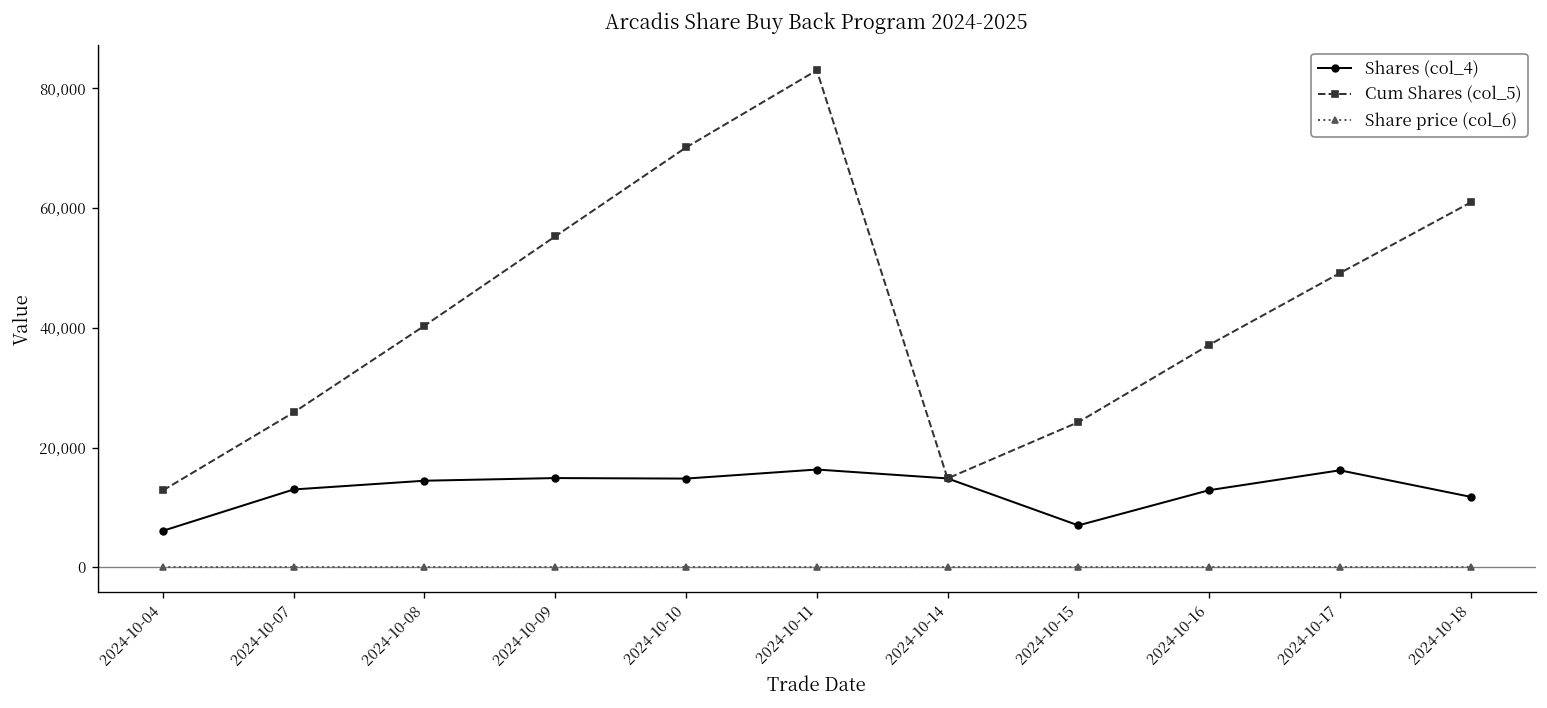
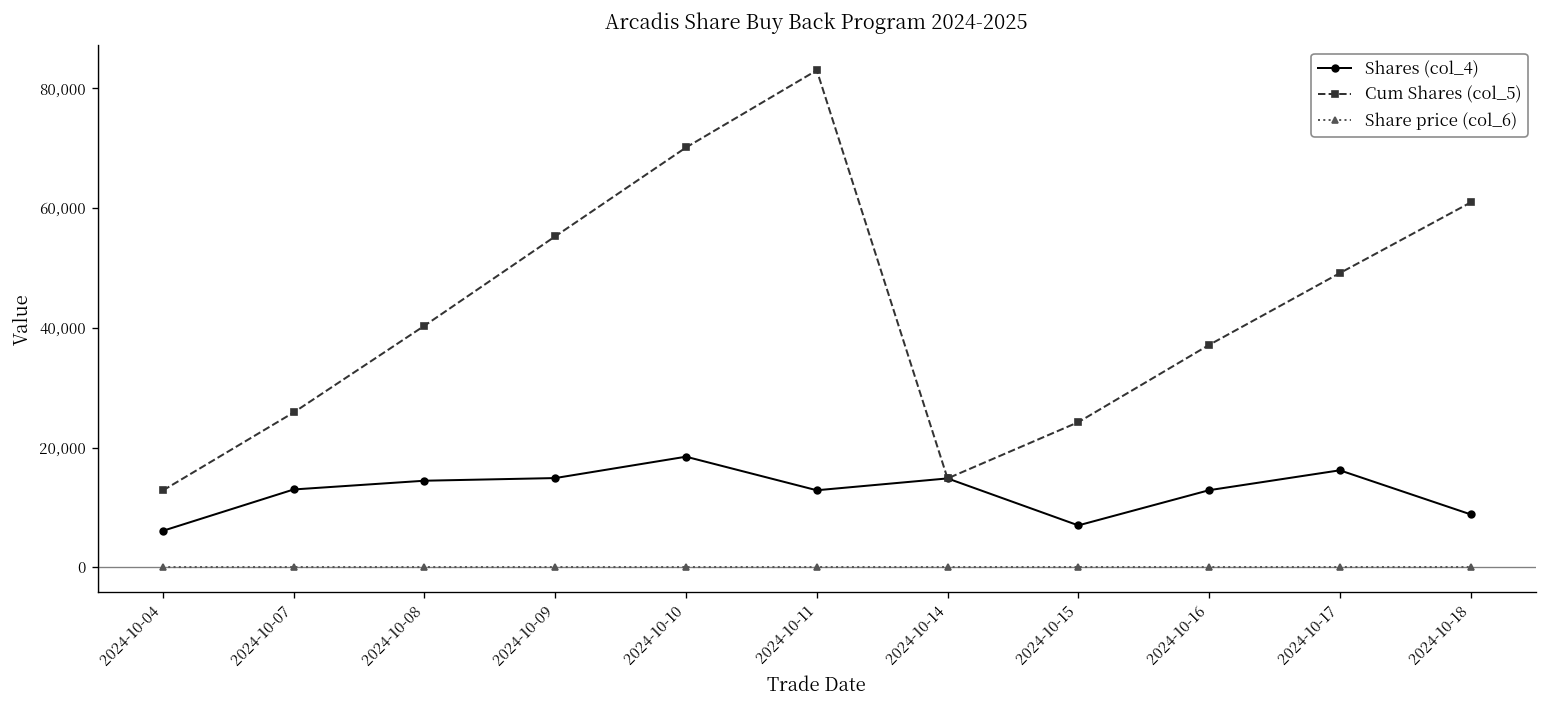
  {
    "Shares (col_4)": {
      "2024-10-04": "6,000",
      "2024-10-07": "13,000",
      "2024-10-08": "14,000",
      "2024-10-09": "15,000",
-     "2024-10-10": "15,000",
-     "2024-10-11": "16,000",
+     "2024-10-10": "18,000",
+     "2024-10-11": "13,000",
      "2024-10-15": "7,000",
      "2024-10-16": "13,000",
      "2024-10-17": "16,000",
-     "2024-10-18": "12,000"
+     "2024-10-18": "9,000"
    }
  }
